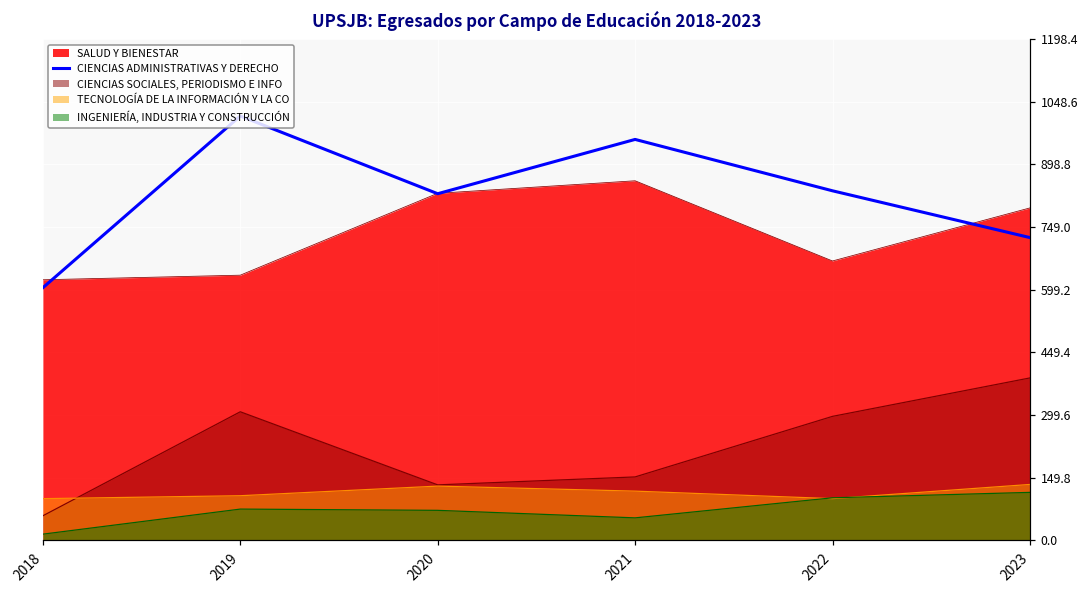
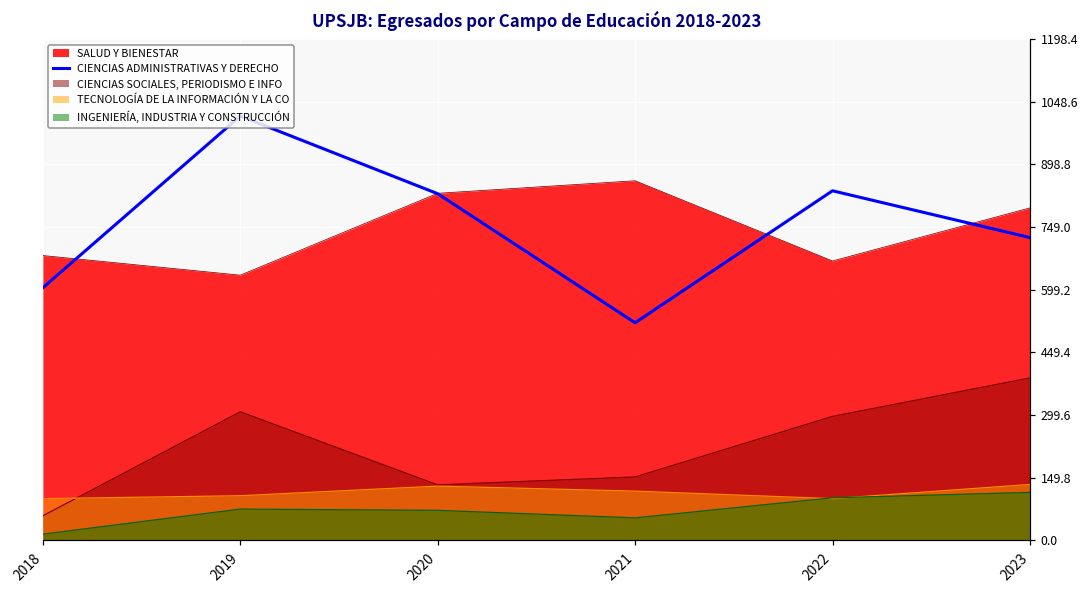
  {
    "SALUD Y BIENESTAR": {
-     "2018": 620,
+     "2018": 680,
      "2019": 630,
      "2021": 860,
      "2022": 670,
      "2023": 790
    },
    "CIENCIAS ADMINISTRATIVAS Y DERECHO": {
      "2018": 600,
-     "2021": 960,
+     "2021": 520,
      "2022": 840,
      "2023": 720
    },
    "CIENCIAS SOCIALES, PERIODISMO E INFO": {
      "2018": 60,
      "2019": 310,
      "2021": 150,
      "2022": 300,
      "2023": 390
    },
    "TECNOLOGÍA DE LA INFORMACIÓN Y LA CO": {
      "2018": 100,
      "2019": 110,
      "2021": 120,
      "2023": 130
    },
    "INGENIERÍA, INDUSTRIA Y CONSTRUCCIÓN": {
      "2018": 10,
      "2019": 70,
      "2020": 70,
      "2021": 50,
      "2023": 110
    }
  }
